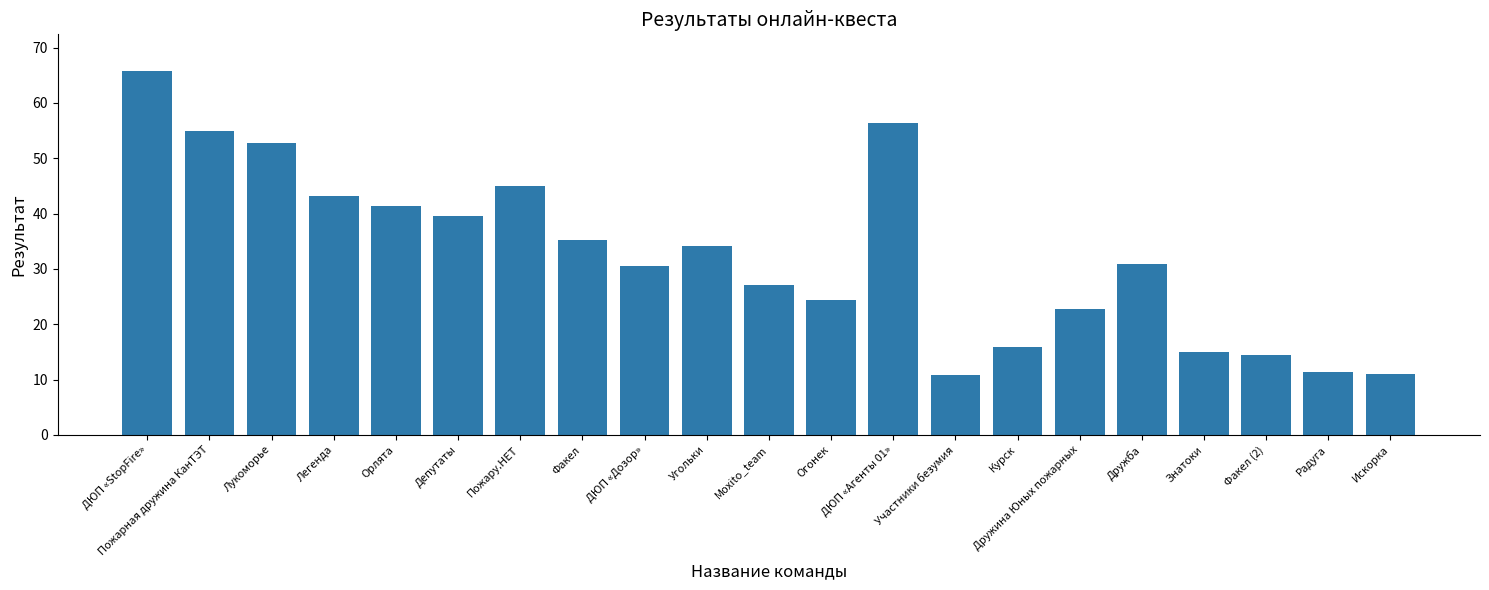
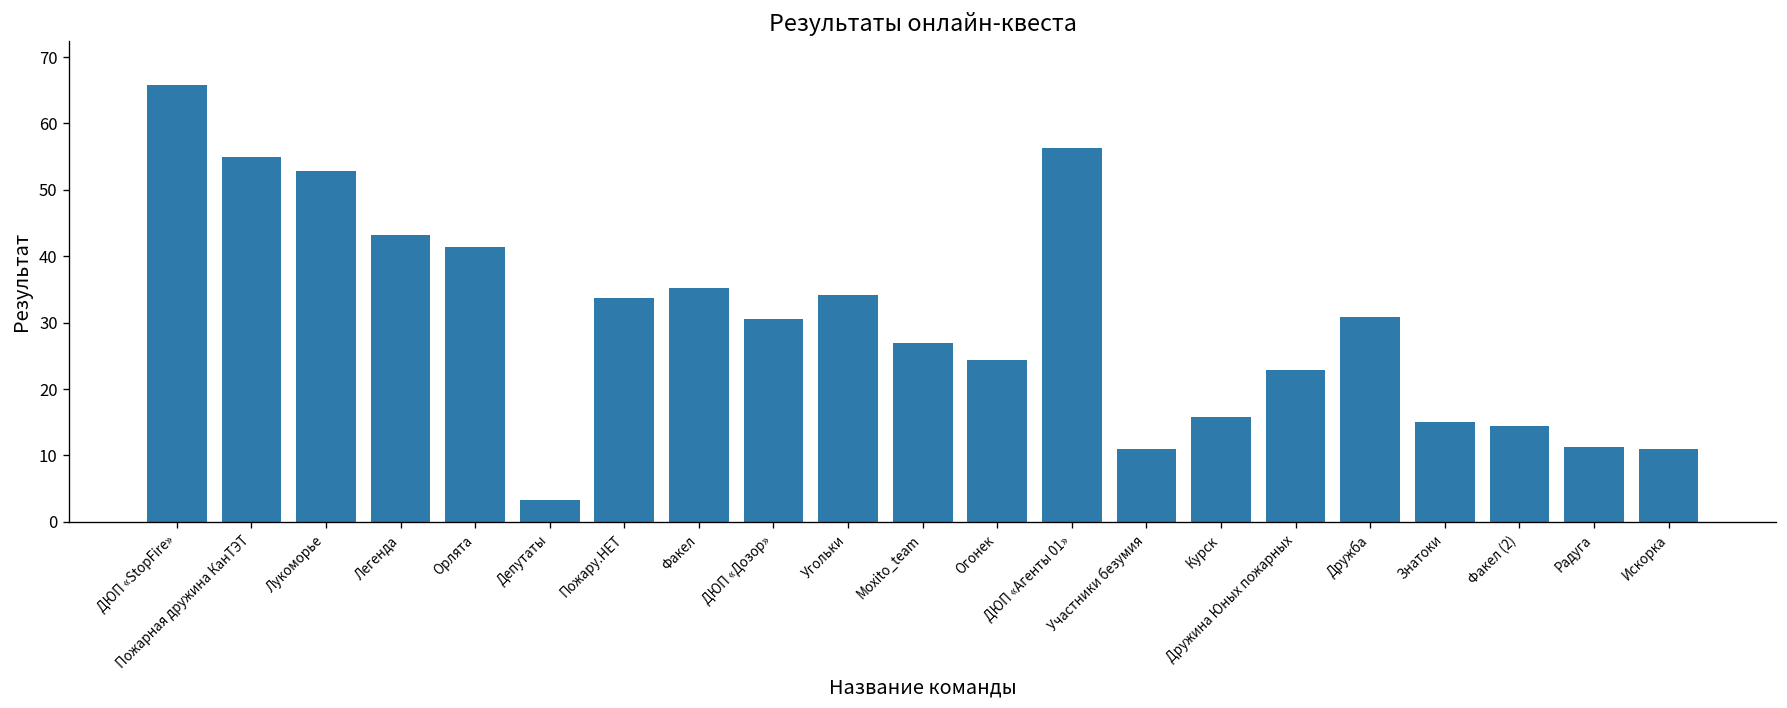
  {
    "ДЮП «StopFire»": 66,
    "Пожарная дружина КанТЭТ": 55,
    "Лукоморье": 53,
    "Легенда": 43,
    "Орлята": 41,
-   "Депутаты": 40,
-   "Пожару.НЕТ": 45,
+   "Депутаты": 3,
+   "Пожару.НЕТ": 34,
    "Факел": 35,
    "ДЮП «Дозор»": 31,
    "Угольки": 34,
    "Moxito_team": 27,
    "Огонек": 24,
    "ДЮП «Агенты 01»": 56,
    "Участники безумия": 11,
    "Курск": 16,
    "Дружина Юных пожарных": 23,
    "Дружба": 31,
    "Знатоки": 15,
    "Факел (2)": 14,
    "Радуга": 11,
    "Искорка": 11
  }
